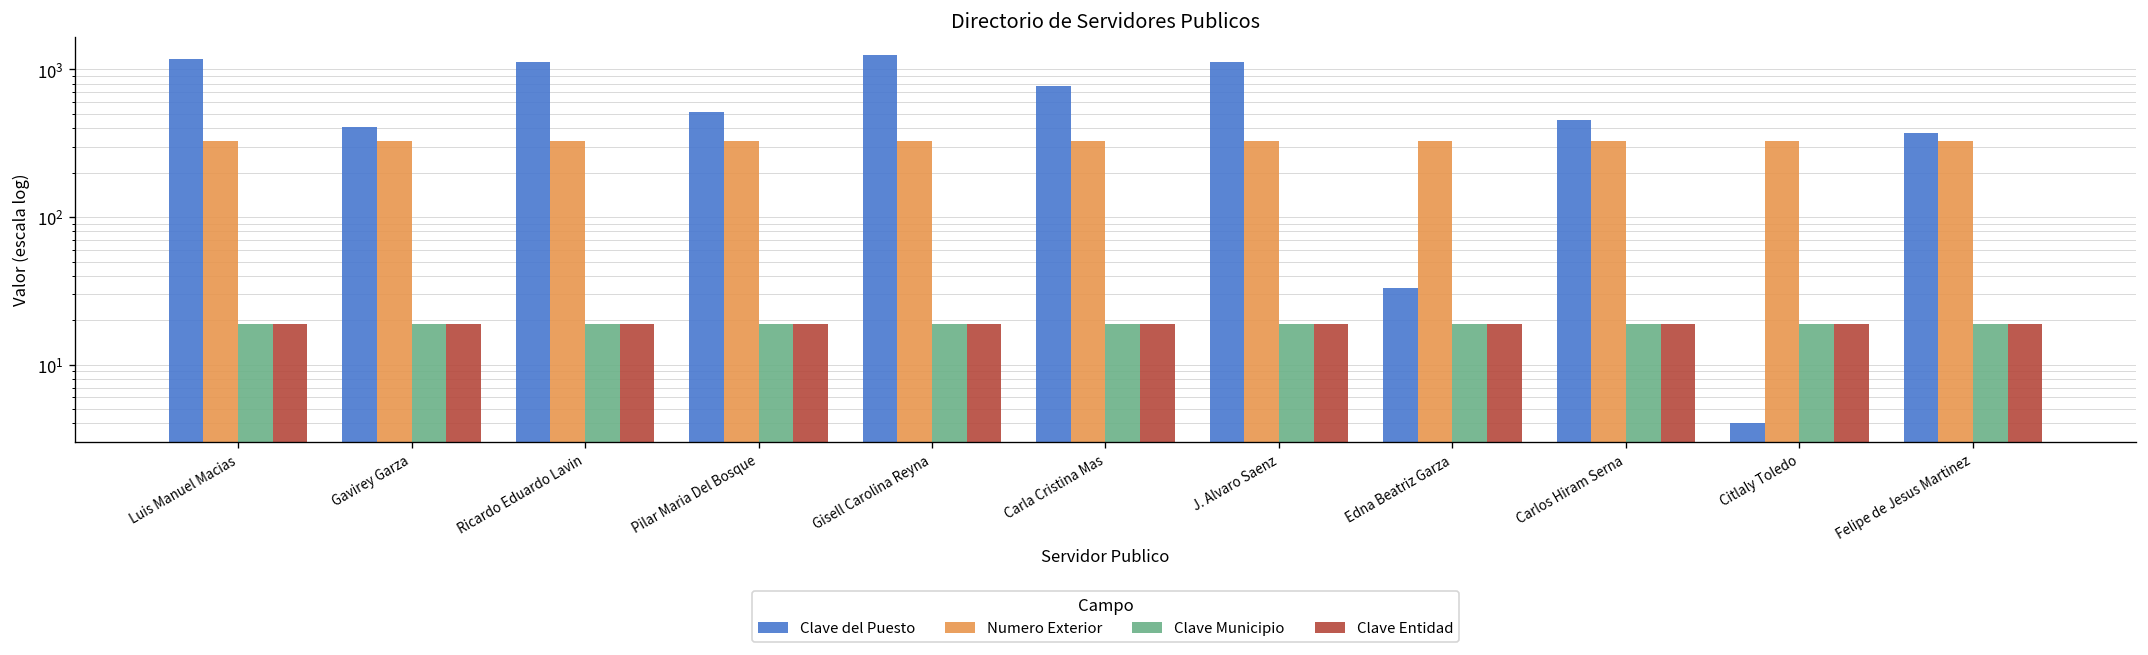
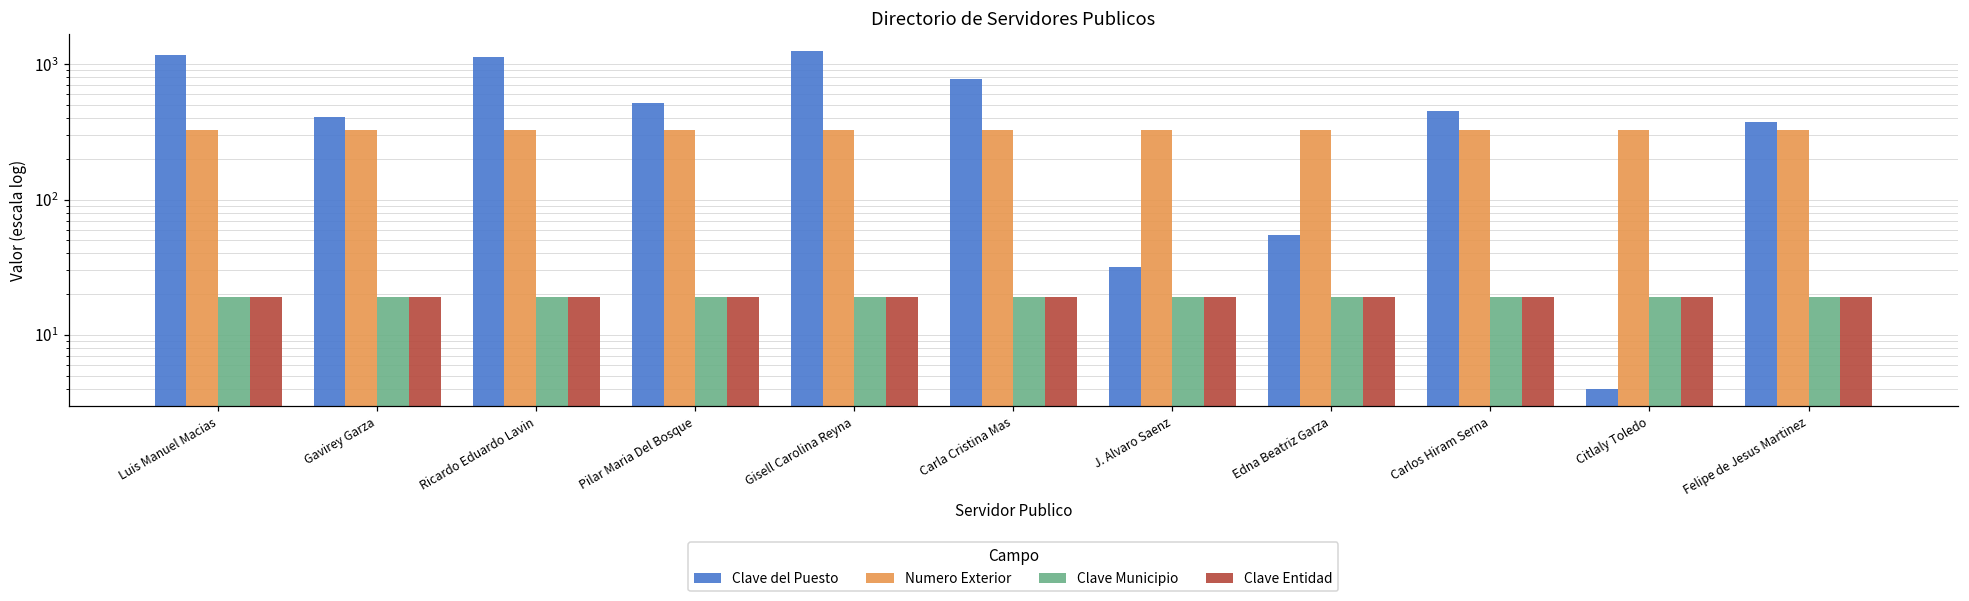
  {
    "Clave del Puesto": {
      "Luis Manuel Macias": 1200,
      "Gavirey Garza": 410,
      "Ricardo Eduardo Lavin": 1100,
      "Pilar Maria Del Bosque": 520,
      "Gisell Carolina Reyna": 1200,
      "Carla Cristina Mas": 800,
-     "J. Alvaro Saenz": 1100,
-     "Edna Beatriz Garza": 33,
+     "J. Alvaro Saenz": 32,
+     "Edna Beatriz Garza": 60,
      "Carlos Hiram Serna": 450,
      "Citlaly Toledo": 4,
      "Felipe de Jesus Martinez": 370
    },
    "Numero Exterior": {
      "Luis Manuel Macias": 330,
      "Gavirey Garza": 330,
      "Ricardo Eduardo Lavin": 330,
      "Pilar Maria Del Bosque": 330,
      "Gisell Carolina Reyna": 330,
      "Carla Cristina Mas": 330,
      "J. Alvaro Saenz": 330,
      "Edna Beatriz Garza": 330,
      "Carlos Hiram Serna": 330,
      "Citlaly Toledo": 330,
      "Felipe de Jesus Martinez": 330
    },
    "Clave Municipio": {
      "Luis Manuel Macias": 19,
      "Gavirey Garza": 19,
      "Ricardo Eduardo Lavin": 19,
      "Pilar Maria Del Bosque": 19,
      "Gisell Carolina Reyna": 19,
      "Carla Cristina Mas": 19,
      "J. Alvaro Saenz": 19,
      "Edna Beatriz Garza": 19,
      "Carlos Hiram Serna": 19,
      "Citlaly Toledo": 19,
      "Felipe de Jesus Martinez": 19
    },
    "Clave Entidad": {
      "Luis Manuel Macias": 19,
      "Gavirey Garza": 19,
      "Ricardo Eduardo Lavin": 19,
      "Pilar Maria Del Bosque": 19,
      "Gisell Carolina Reyna": 19,
      "Carla Cristina Mas": 19,
      "J. Alvaro Saenz": 19,
      "Edna Beatriz Garza": 19,
      "Carlos Hiram Serna": 19,
      "Citlaly Toledo": 19,
      "Felipe de Jesus Martinez": 19
    }
  }
